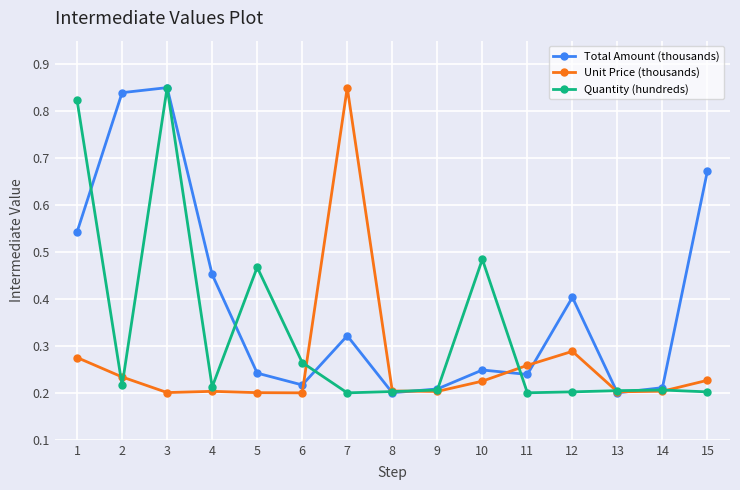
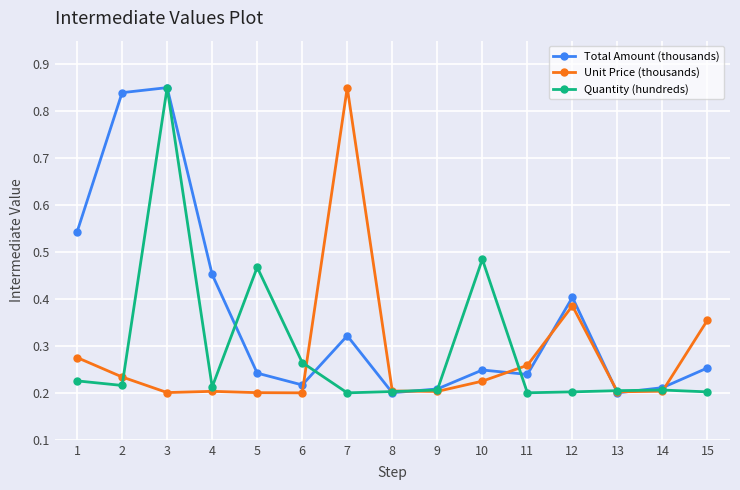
  {
    "Total Amount (thousands)": {
      "1": 0.54,
      "2": 0.84,
      "4": 0.45,
      "5": 0.24,
      "6": 0.22,
      "7": 0.32,
      "10": 0.25,
      "11": 0.24,
      "12": 0.40,
-     "15": 0.67
+     "15": 0.25
    },
    "Unit Price (thousands)": {
      "1": 0.28,
      "2": 0.23,
      "3": 0.20,
      "4": 0.20,
      "5": 0.20,
      "6": 0.20,
      "7": 0.85,
      "10": 0.22,
      "11": 0.26,
-     "12": 0.29,
-     "15": 0.23
+     "12": 0.39,
+     "15": 0.35
    },
    "Quantity (hundreds)": {
-     "1": 0.82,
+     "1": 0.23,
      "2": 0.22,
      "4": 0.21,
      "5": 0.47,
      "6": 0.26,
      "7": 0.20,
      "10": 0.48,
      "11": 0.20,
      "12": 0.20,
      "15": 0.20
    }
  }
